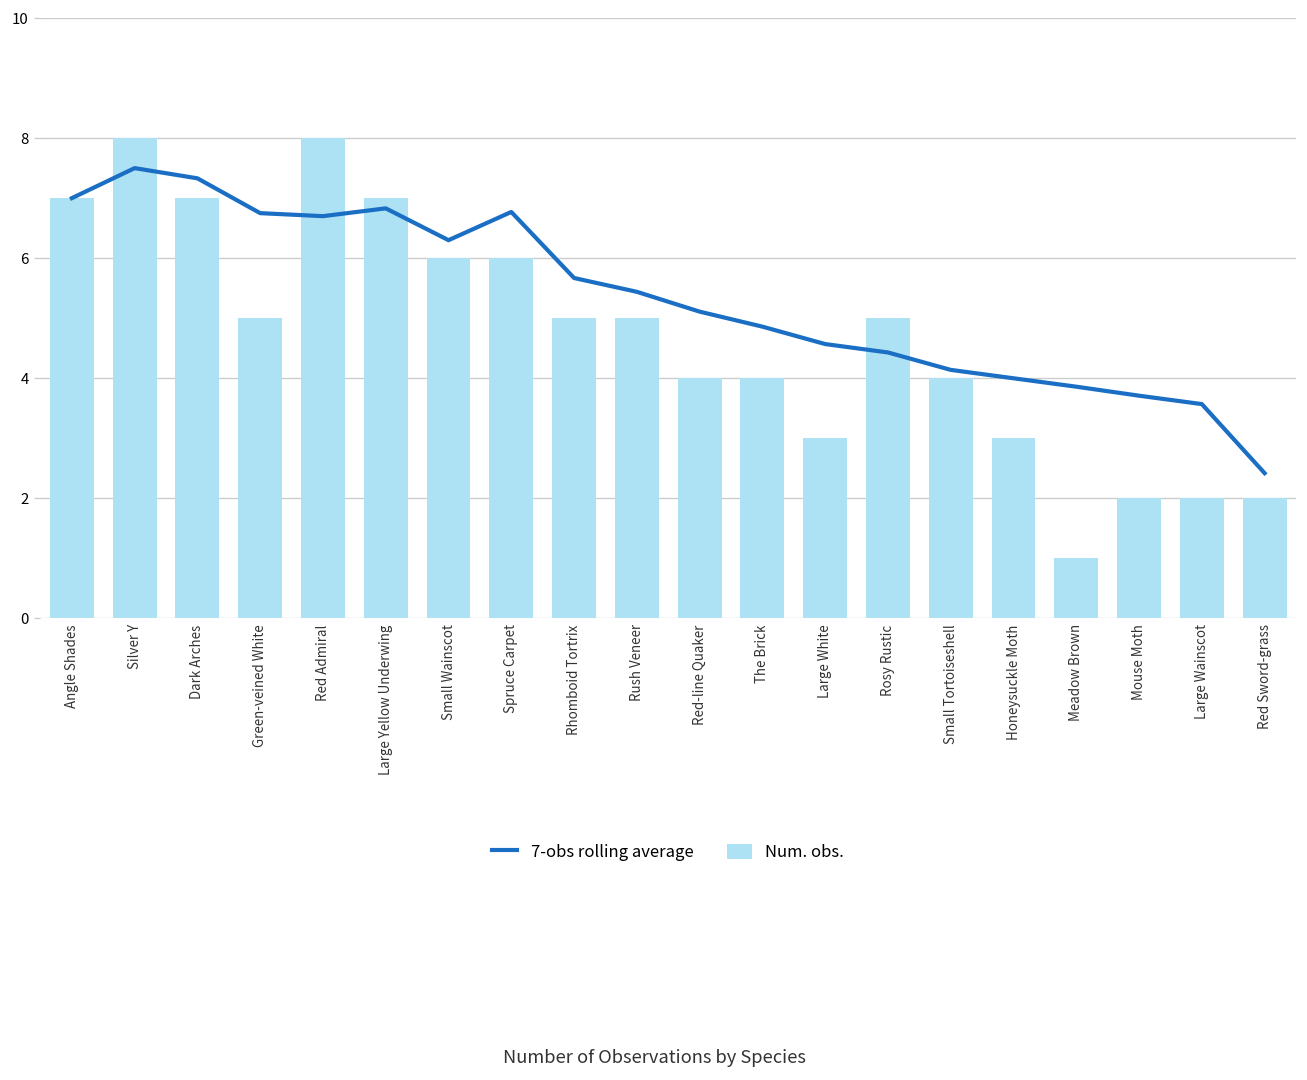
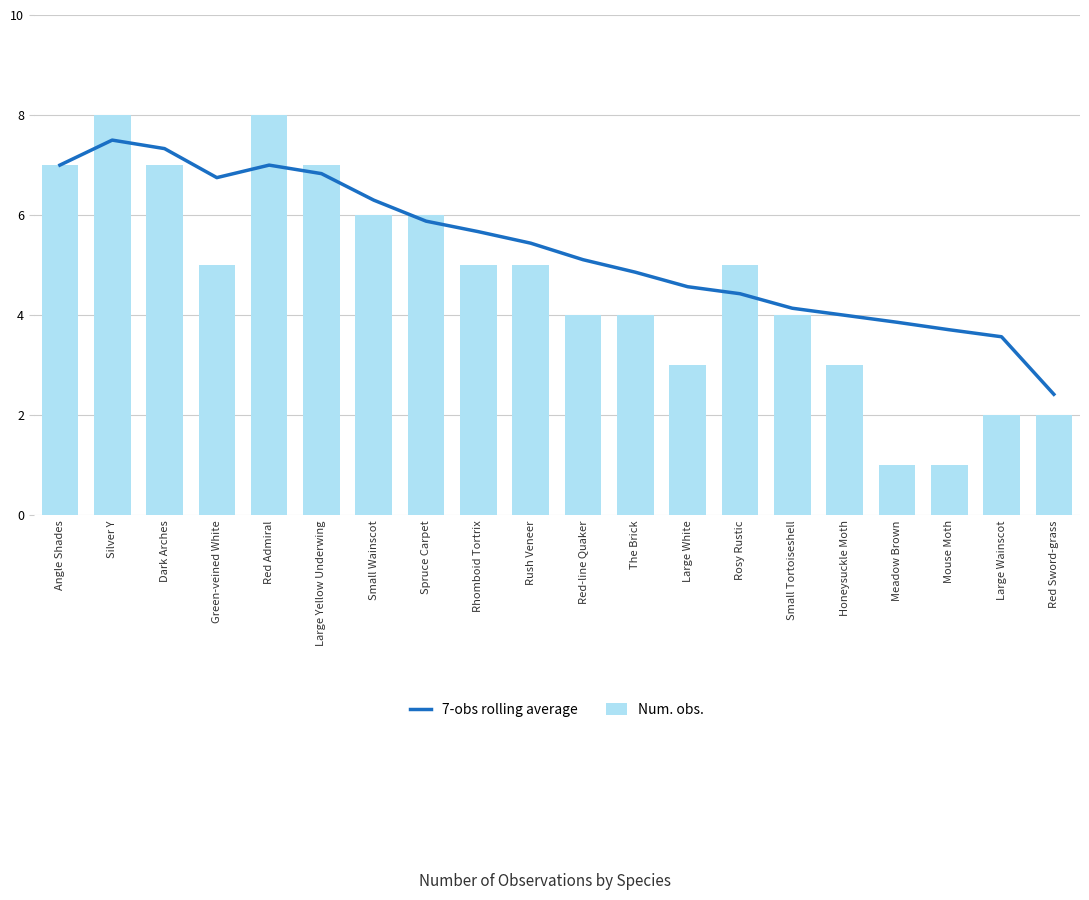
  {
    "7-obs rolling average": {
      "Angle Shades": 7.0,
      "Silver Y": 7.5,
      "Dark Arches": 7.3,
      "Green-veined White": 6.8,
-     "Red Admiral": 6.7,
+     "Red Admiral": 7.0,
      "Large Yellow Underwing": 6.8,
      "Small Wainscot": 6.3,
-     "Spruce Carpet": 6.8,
+     "Spruce Carpet": 5.9,
      "Rhomboid Tortrix": 5.7,
      "Rush Veneer": 5.4,
      "Red-line Quaker": 5.1,
      "The Brick": 4.9,
      "Large White": 4.6,
      "Rosy Rustic": 4.4,
      "Small Tortoiseshell": 4.1,
      "Honeysuckle Moth": 4.0,
      "Meadow Brown": 3.9,
      "Mouse Moth": 3.7,
      "Large Wainscot": 3.6,
      "Red Sword-grass": 2.4
    },
    "Num. obs.": {
      "Angle Shades": 7,
      "Silver Y": 8,
      "Dark Arches": 7,
      "Green-veined White": 5,
      "Red Admiral": 8,
      "Large Yellow Underwing": 7,
      "Small Wainscot": 6,
      "Spruce Carpet": 6,
      "Rhomboid Tortrix": 5,
      "Rush Veneer": 5,
      "Red-line Quaker": 4,
      "The Brick": 4,
      "Large White": 3,
      "Rosy Rustic": 5,
      "Small Tortoiseshell": 4,
      "Honeysuckle Moth": 3,
      "Meadow Brown": 1,
-     "Mouse Moth": 2,
+     "Mouse Moth": 1,
      "Large Wainscot": 2,
      "Red Sword-grass": 2
    }
  }
